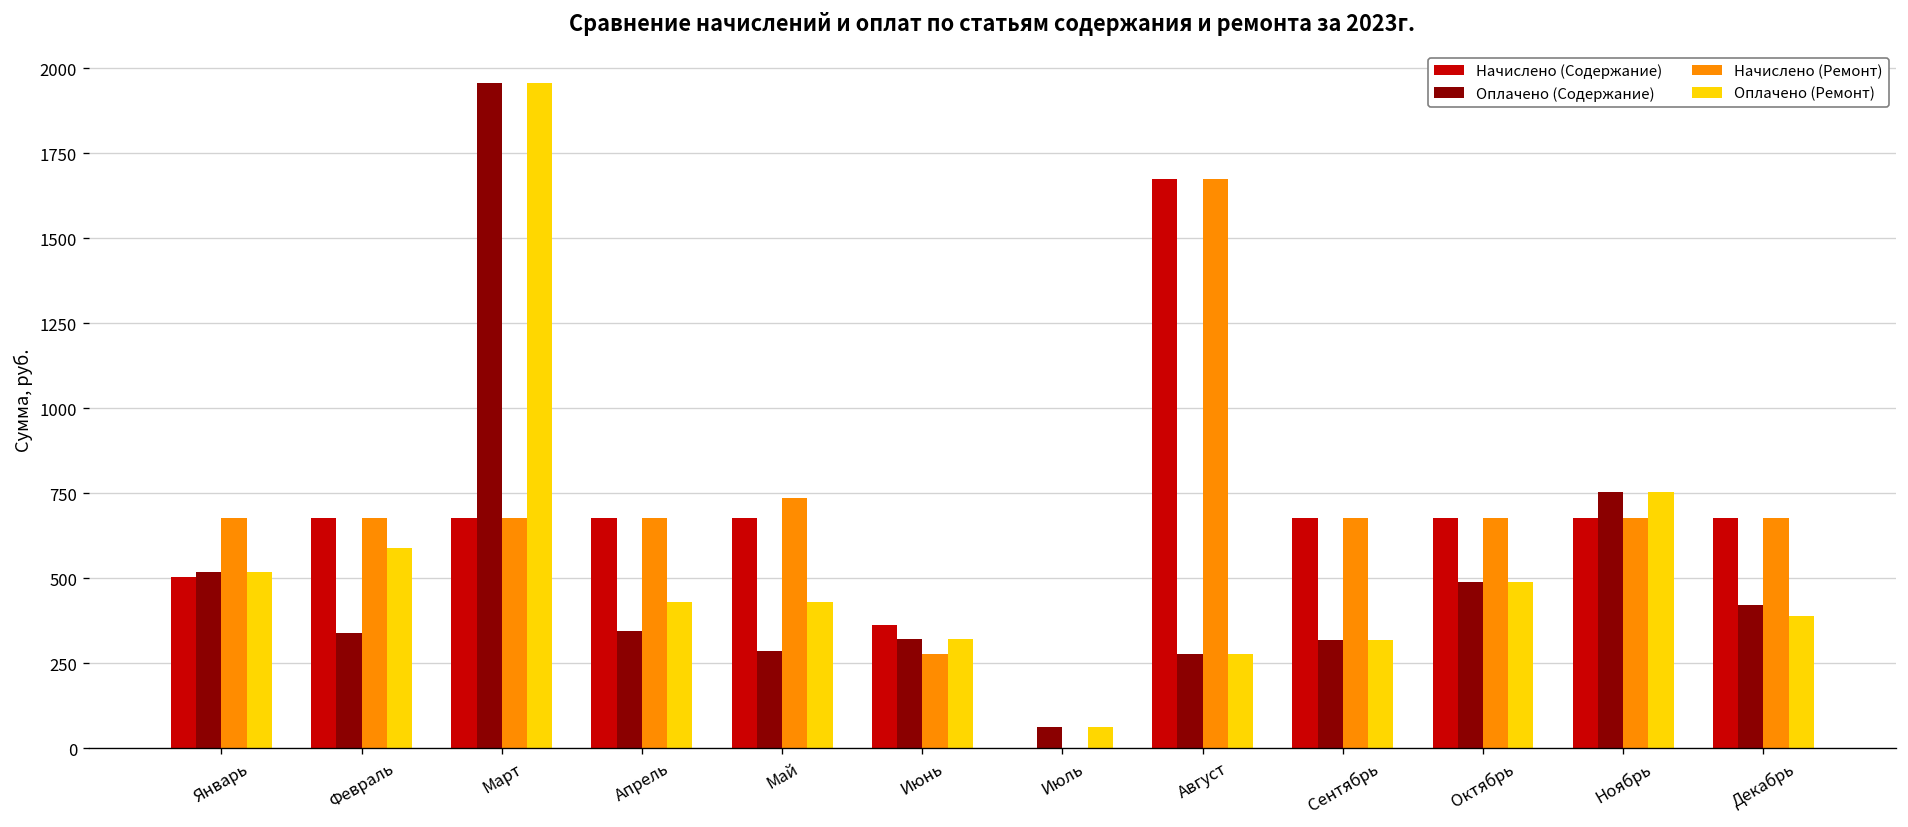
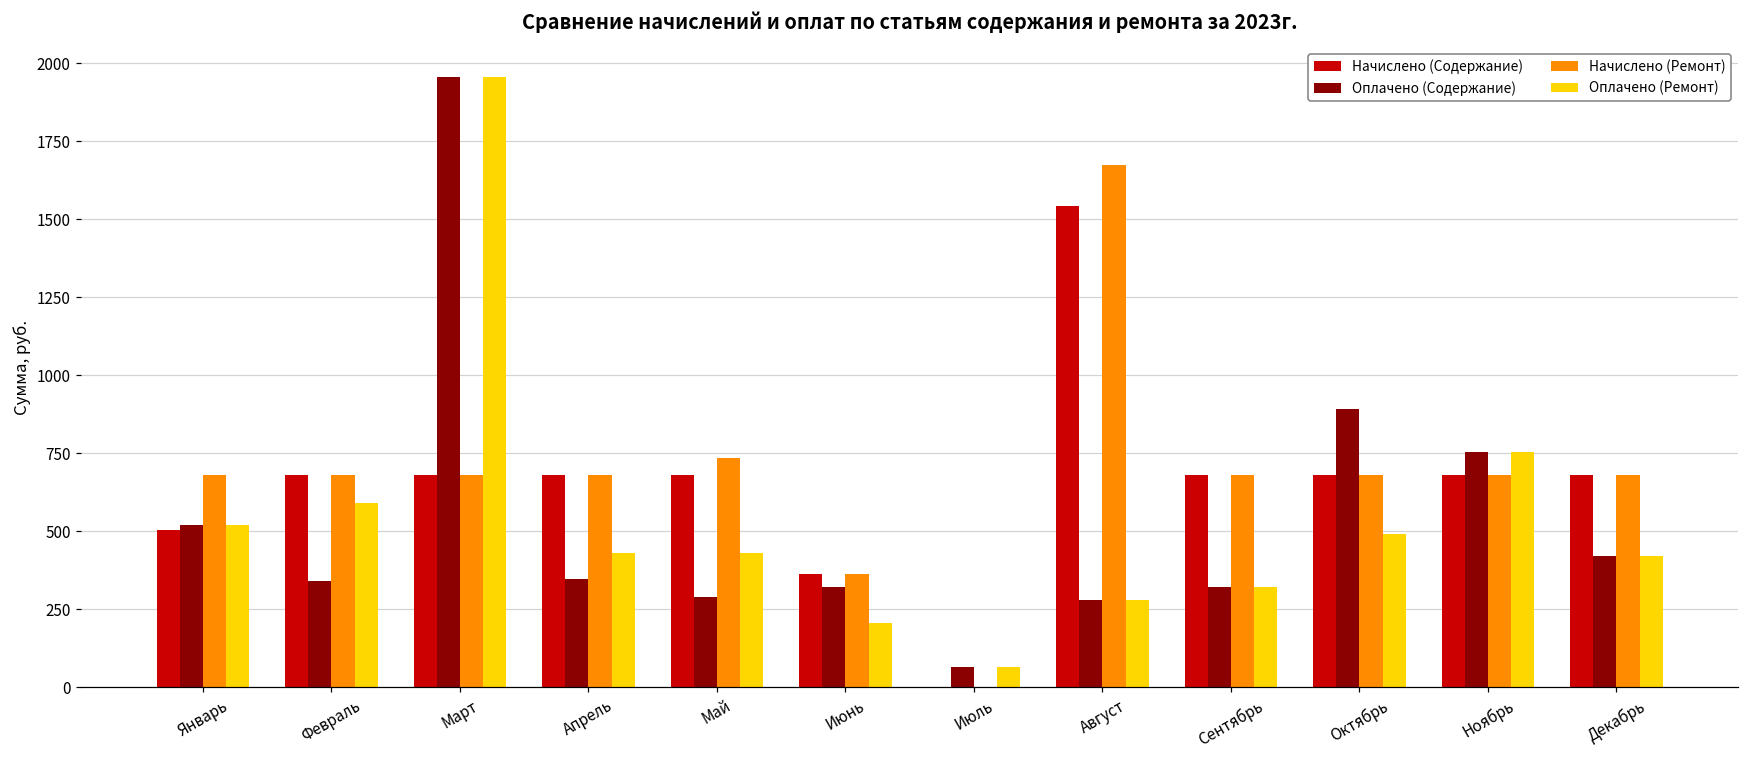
  {
    "Начислено (Содержание)": {
      "Январь": 500,
      "Февраль": 680,
      "Март": 680,
      "Апрель": 680,
      "Май": 680,
      "Июнь": 360,
      "Июль": 0,
-     "Август": 1680,
+     "Август": 1540,
      "Сентябрь": 680,
      "Октябрь": 680,
      "Ноябрь": 680,
      "Декабрь": 680
    },
    "Оплачено (Содержание)": {
      "Январь": 520,
      "Февраль": 340,
      "Март": 1960,
      "Апрель": 350,
      "Май": 290,
      "Июнь": 320,
      "Июль": 60,
      "Август": 280,
      "Сентябрь": 320,
-     "Октябрь": 490,
+     "Октябрь": 890,
      "Ноябрь": 750,
      "Декабрь": 420
    },
    "Начислено (Ремонт)": {
      "Январь": 680,
      "Февраль": 680,
      "Март": 680,
      "Апрель": 680,
      "Май": 740,
-     "Июнь": 280,
+     "Июнь": 360,
      "Июль": 0,
      "Август": 1680,
      "Сентябрь": 680,
      "Октябрь": 680,
      "Ноябрь": 680,
      "Декабрь": 680
    },
    "Оплачено (Ремонт)": {
      "Январь": 520,
      "Февраль": 590,
      "Март": 1960,
      "Апрель": 430,
      "Май": 430,
-     "Июнь": 320,
+     "Июнь": 210,
      "Июль": 60,
      "Август": 280,
      "Сентябрь": 320,
      "Октябрь": 490,
      "Ноябрь": 750,
-     "Декабрь": 390
+     "Декабрь": 420
    }
  }
